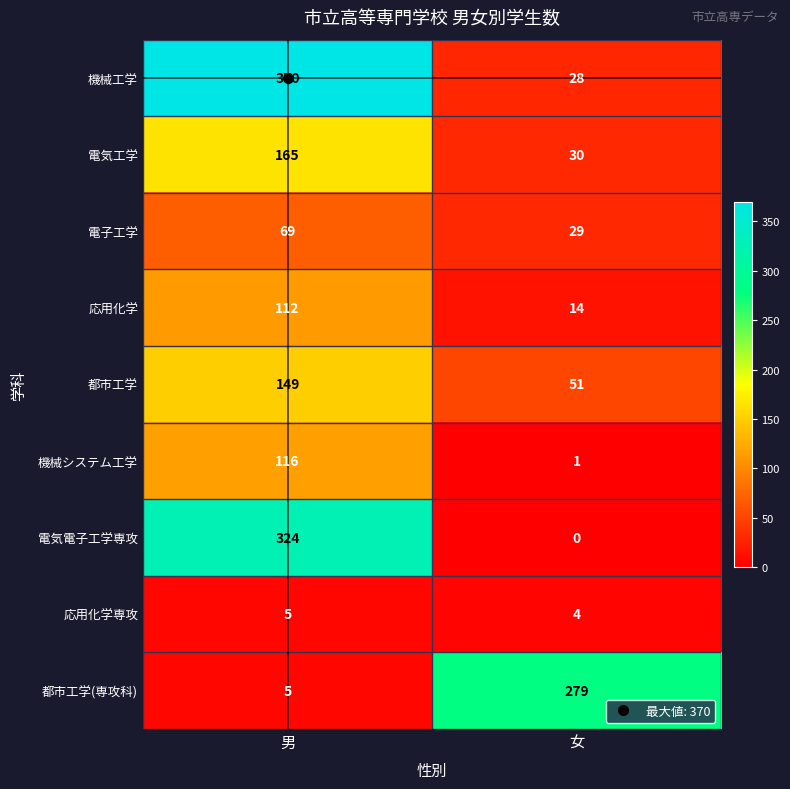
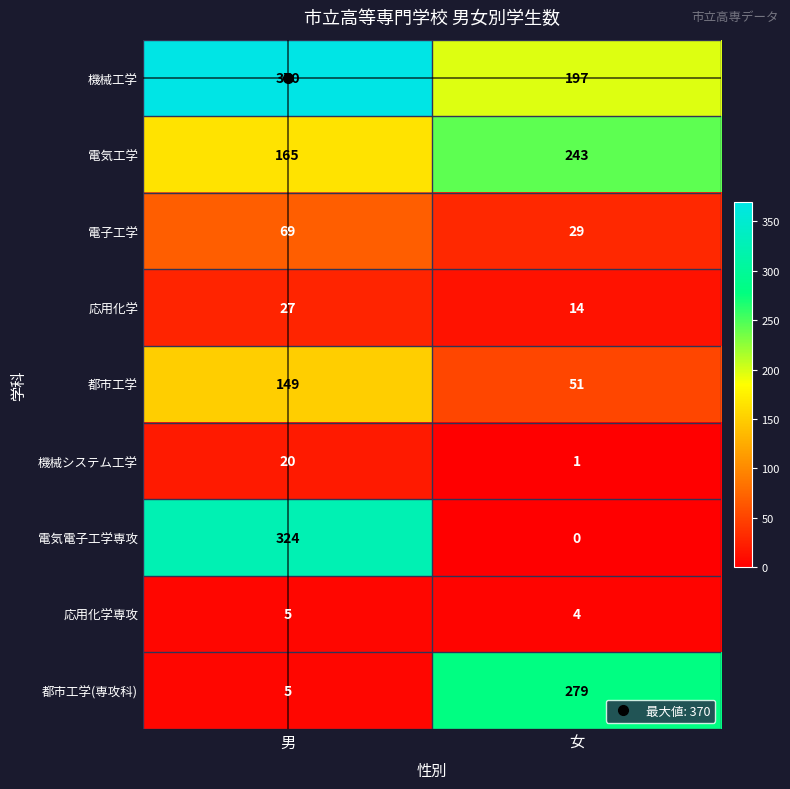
  {
    "機械工学": {
-     "女": 28
+     "女": 197
    },
    "電気工学": {
      "男": 165,
-     "女": 30
+     "女": 243
    },
    "電子工学": {
      "男": 69,
      "女": 29
    },
    "応用化学": {
-     "男": 112,
+     "男": 27,
      "女": 14
    },
    "都市工学": {
      "男": 149,
      "女": 51
    },
    "機械システム工学": {
-     "男": 116,
+     "男": 20,
      "女": 1
    },
    "電気電子工学専攻": {
      "男": 324,
      "女": 0
    },
    "応用化学専攻": {
      "男": 5,
      "女": 4
    },
    "都市工学(専攻科)": {
      "男": 5,
      "女": 279
    }
  }
